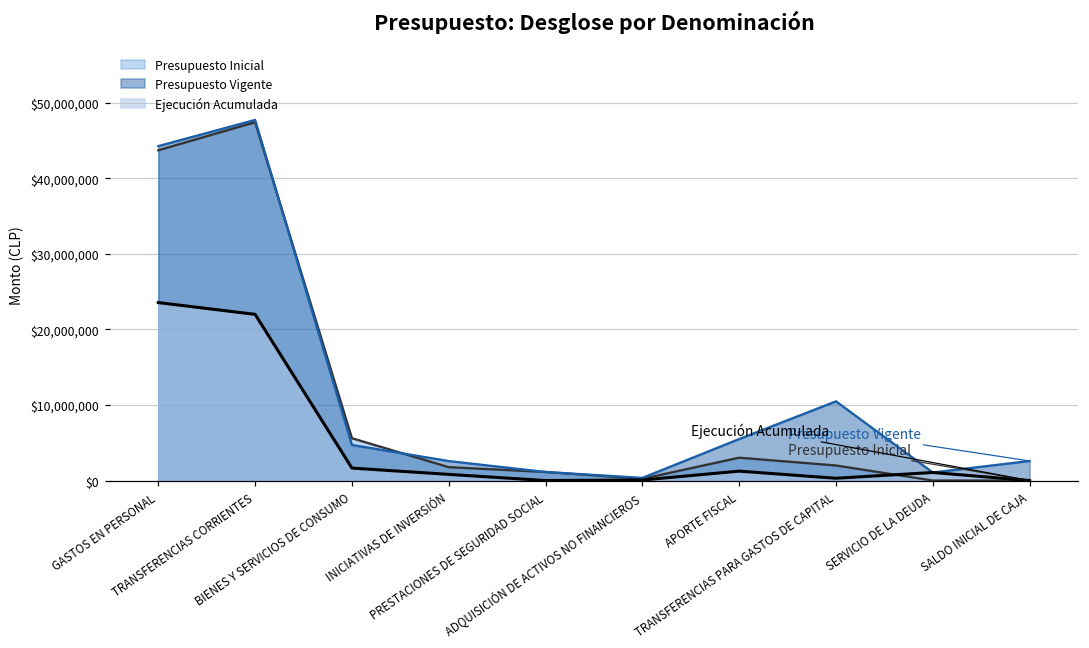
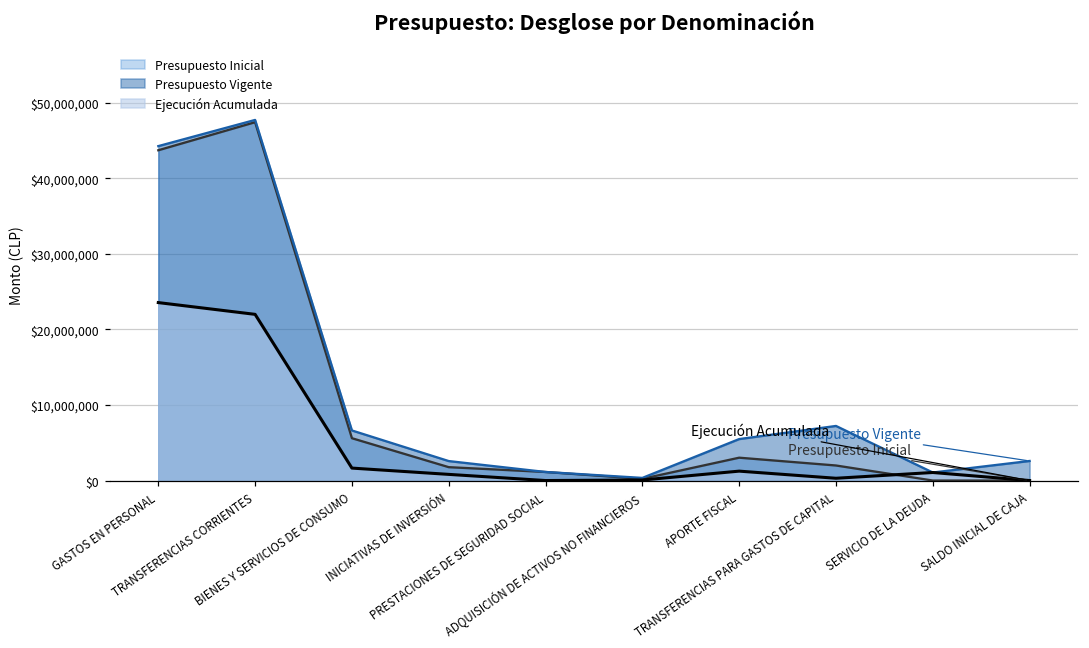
  {
    "Presupuesto Vigente": {
      "GASTOS EN PERSONAL": "$44,000,000",
-     "BIENES Y SERVICIOS DE CONSUMO": "$5,000,000",
+     "BIENES Y SERVICIOS DE CONSUMO": "$7,000,000",
      "INICIATIVAS DE INVERSIÓN": "$3,000,000",
      "APORTE FISCAL": "$5,000,000",
-     "TRANSFERENCIAS PARA GASTOS DE CAPITAL": "$10,000,000",
+     "TRANSFERENCIAS PARA GASTOS DE CAPITAL": "$7,000,000",
      "SALDO INICIAL DE CAJA": "$3,000,000"
    }
  }
